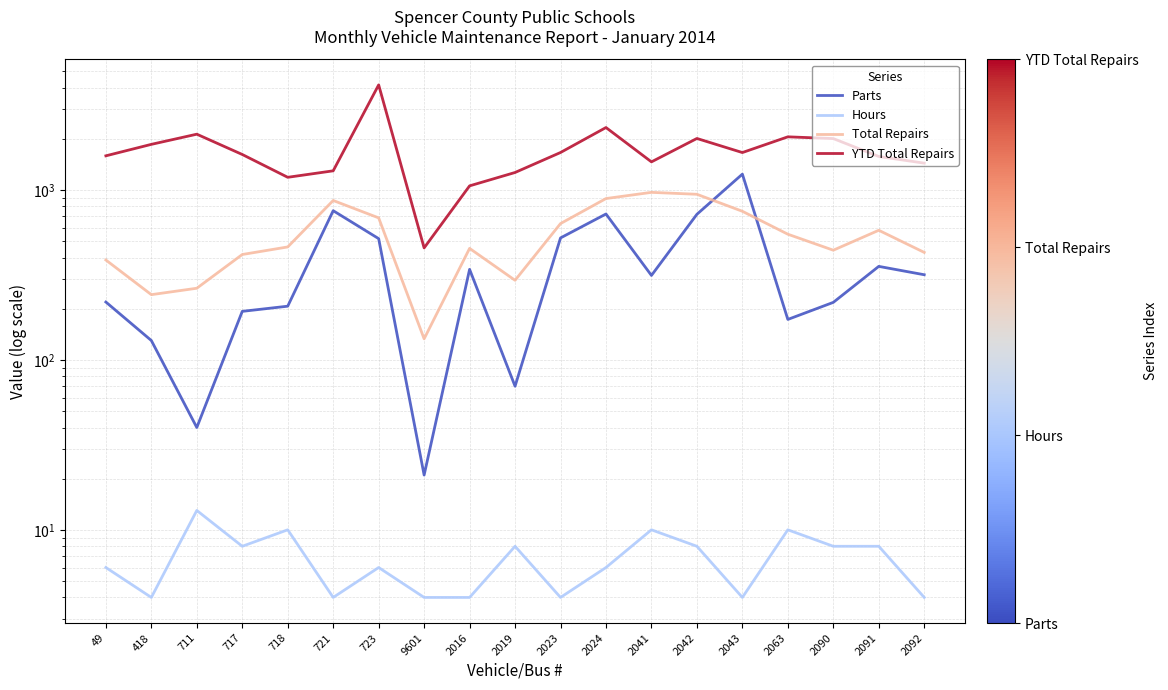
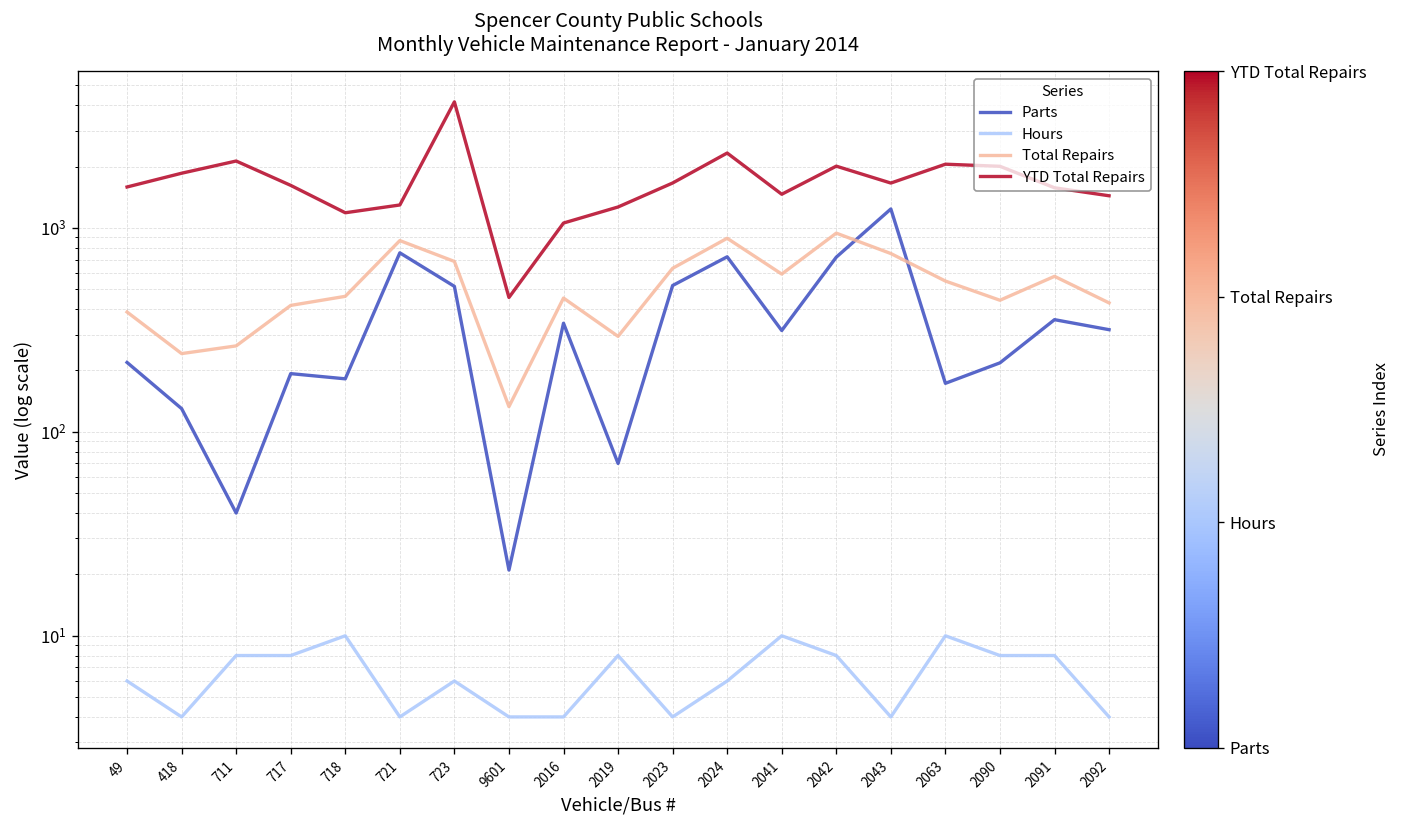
  {
    "Parts": {
      "49": 220,
      "418": 130,
      "711": 40,
      "717": 190,
-     "718": 210,
+     "718": 180,
      "721": 800,
      "723": 520,
      "9601": 21,
      "2016": 340,
      "2019": 70,
      "2023": 520,
      "2024": 720,
      "2041": 310,
      "2042": 720,
      "2043": 1200,
      "2063": 170,
      "2090": 220,
      "2091": 360,
      "2092": 320
    },
    "Hours": {
      "49": 6,
      "418": 4,
-     "711": 13,
+     "711": 8,
      "717": 8,
      "718": 10,
      "721": 4,
      "723": 6,
      "9601": 4,
      "2016": 4,
      "2019": 8,
      "2023": 4,
      "2024": 6,
      "2041": 10,
      "2042": 8,
      "2043": 4,
      "2063": 10,
      "2090": 8,
      "2091": 8,
      "2092": 4
    },
    "Total Repairs": {
      "49": 390,
      "418": 240,
      "711": 260,
      "717": 420,
      "718": 460,
      "721": 900,
      "723": 690,
      "9601": 130,
      "2016": 450,
      "2019": 290,
      "2023": 630,
      "2024": 900,
-     "2041": 1000,
+     "2041": 590,
      "2042": 900,
      "2043": 700,
      "2063": 550,
      "2090": 440,
      "2091": 580,
      "2092": 430
    },
    "YTD Total Repairs": {
      "49": 1600,
      "418": 1900,
      "711": 2100,
      "717": 1600,
      "718": 1200,
      "721": 1300,
      "723": 4200,
      "9601": 460,
      "2016": 1100,
      "2019": 1300,
      "2023": 1700,
      "2024": 2300,
      "2041": 1500,
      "2042": 2000,
      "2043": 1700,
      "2063": 2100
    }
  }
